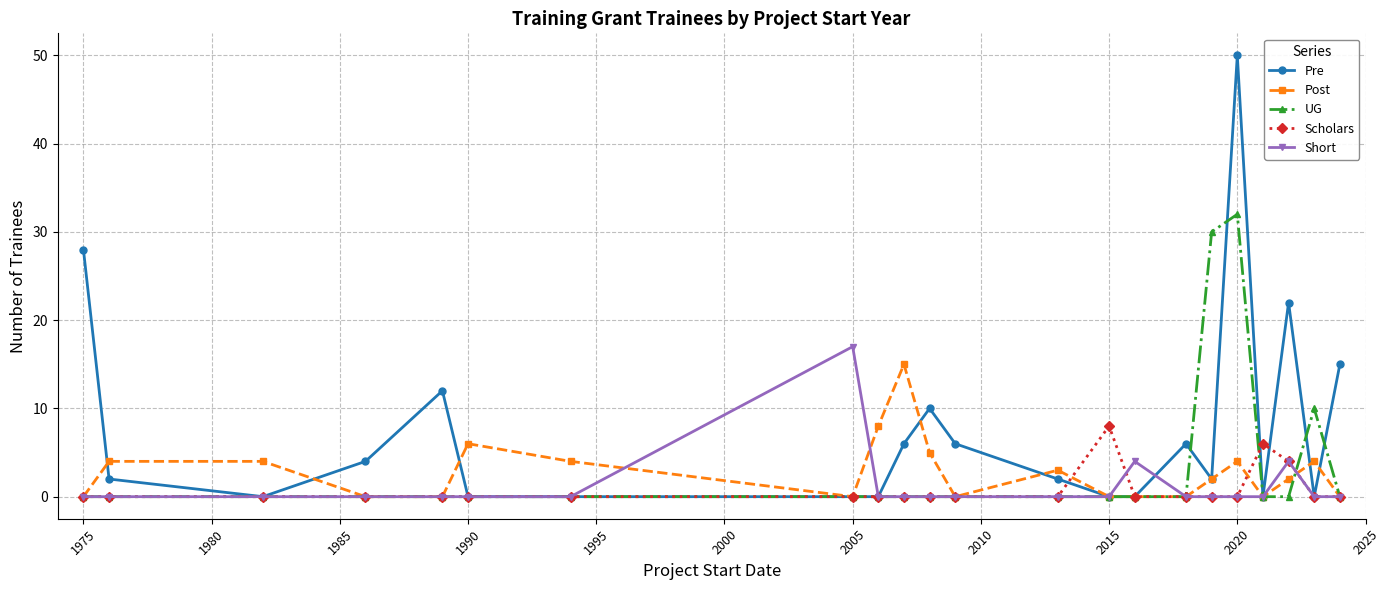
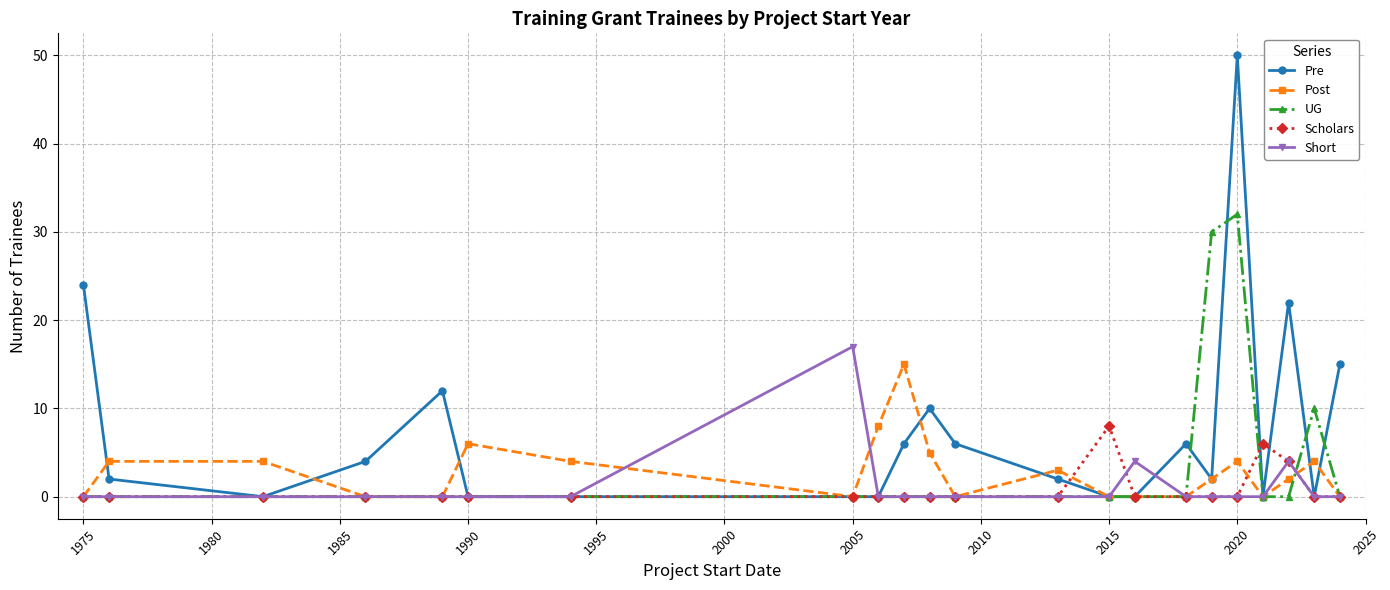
  {
    "Pre": {
-     "1975": 28,
+     "1975": 24,
      "2020": 50
    },
    "Post": {
      "1990": 6,
      "2020": 4
    },
    "UG": {
      "2020": 32
    },
    "Scholars": {
      "2015": 8
    },
    "Short": {
      "2005": 17
    }
  }
